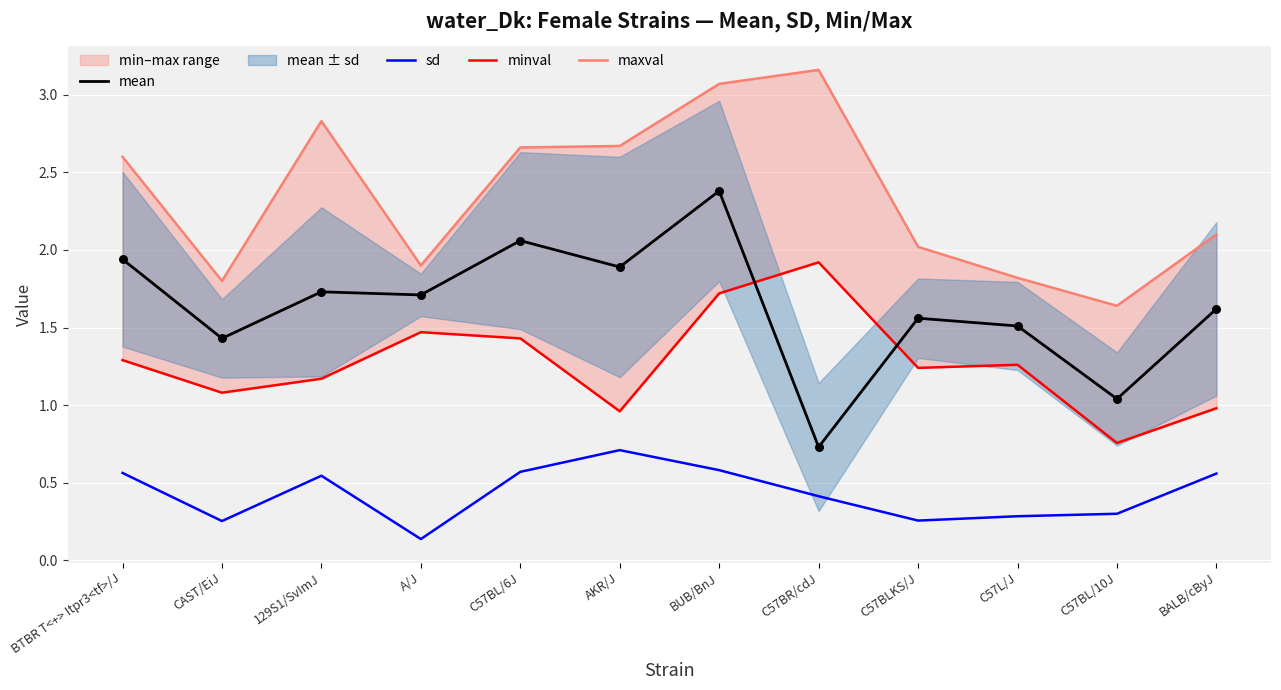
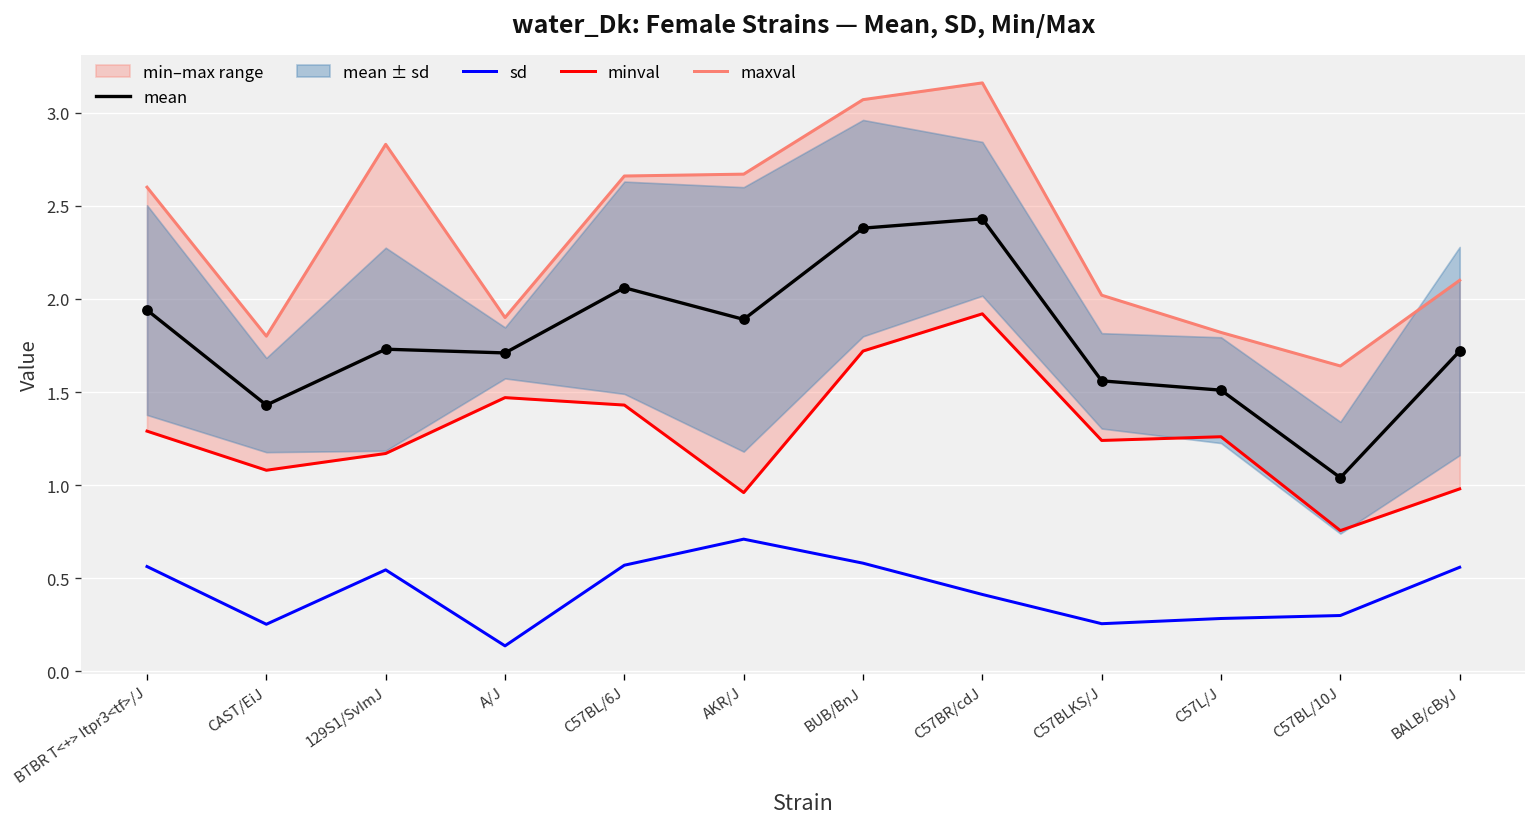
  {
    "mean": {
      "BTBR T<+> Itpr3<tf>/J": 1.94,
      "CAST/EiJ": 1.43,
      "129S1/SvImJ": 1.73,
      "A/J": 1.71,
      "C57BL/6J": 2.06,
      "AKR/J": 1.89,
      "BUB/BnJ": 2.38,
-     "C57BR/cdJ": 0.73,
+     "C57BR/cdJ": 2.43,
      "C57BLKS/J": 1.56,
      "C57L/J": 1.51,
      "C57BL/10J": 1.04,
-     "BALB/cByJ": 1.62
+     "BALB/cByJ": 1.72
    },
    "sd": {
      "BTBR T<+> Itpr3<tf>/J": 0.56,
      "CAST/EiJ": 0.25,
      "129S1/SvImJ": 0.55,
      "A/J": 0.14,
      "C57BL/6J": 0.57,
      "AKR/J": 0.71,
      "BUB/BnJ": 0.58,
      "C57BR/cdJ": 0.41,
      "C57BLKS/J": 0.26,
      "C57L/J": 0.28,
      "C57BL/10J": 0.30,
      "BALB/cByJ": 0.56
    },
    "minval": {
      "BTBR T<+> Itpr3<tf>/J": 1.29,
      "CAST/EiJ": 1.08,
      "129S1/SvImJ": 1.17,
      "A/J": 1.47,
      "C57BL/6J": 1.43,
      "AKR/J": 0.96,
      "BUB/BnJ": 1.72,
      "C57BR/cdJ": 1.92,
      "C57BLKS/J": 1.24,
      "C57L/J": 1.26,
      "C57BL/10J": 0.76,
      "BALB/cByJ": 0.98
    },
    "min–max range": {
      "BTBR T<+> Itpr3<tf>/J": 2.60,
      "CAST/EiJ": 1.80,
      "129S1/SvImJ": 2.83,
      "A/J": 1.90,
      "C57BL/6J": 2.66,
      "AKR/J": 2.67,
      "BUB/BnJ": 3.07,
      "C57BR/cdJ": 3.16,
      "C57BLKS/J": 2.02,
      "C57L/J": 1.82,
      "C57BL/10J": 1.64,
      "BALB/cByJ": 2.10
    }
  }
